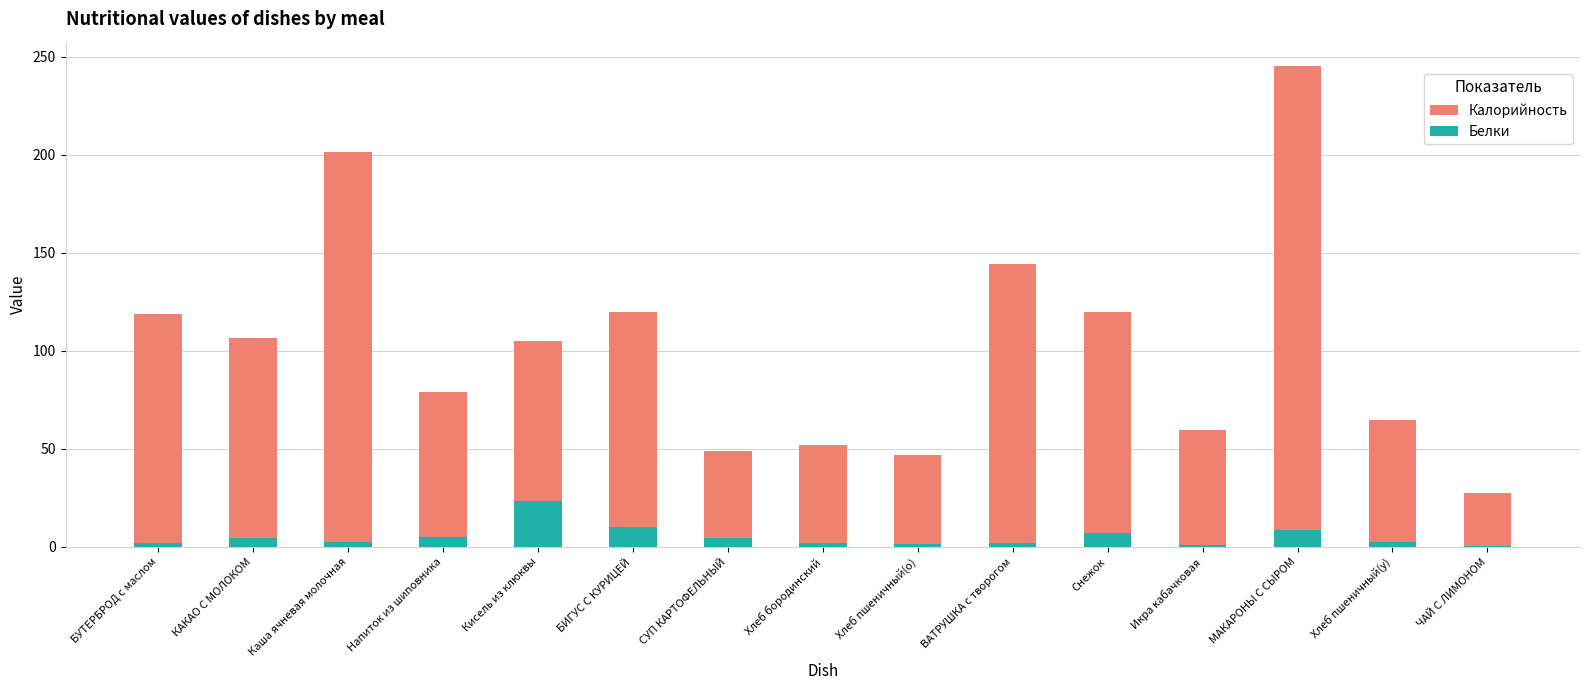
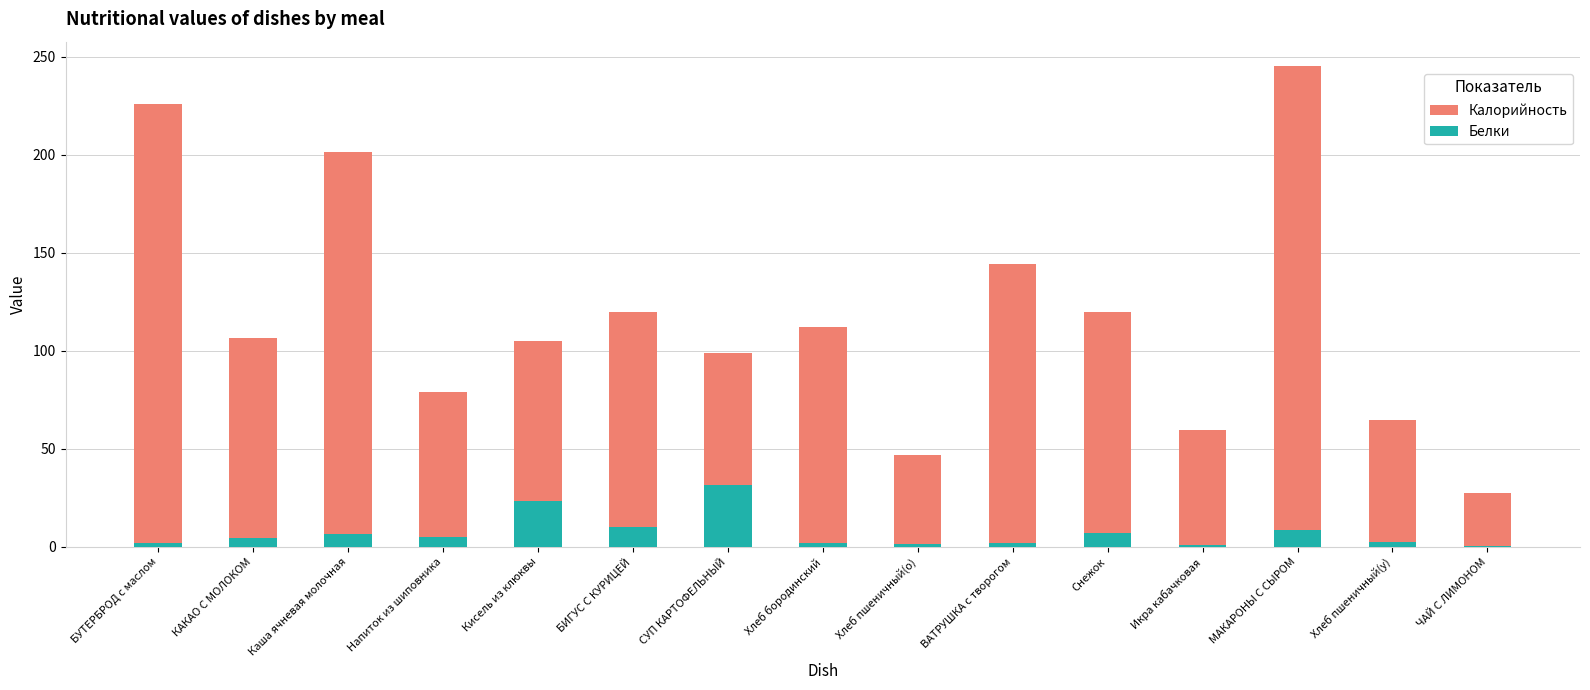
  {
    "Калорийность": {
-     "БУТЕРБРОД с маслом": 119,
+     "БУТЕРБРОД с маслом": 226,
      "КАКАО С МОЛОКОМ": 107,
      "Каша ячневая молочная": 202,
      "Напиток из шиповника": 79,
      "Кисель из клюквы": 105,
      "БИГУС С КУРИЦЕЙ": 120,
-     "СУП КАРТОФЕЛЬНЫЙ": 49,
-     "Хлеб бородинский": 52,
+     "СУП КАРТОФЕЛЬНЫЙ": 99,
+     "Хлеб бородинский": 112,
      "Хлеб пшеничный(о)": 47,
      "ВАТРУШКА с творогом": 144,
      "Снежок": 120,
      "Икра кабачковая": 60,
      "МАКАРОНЫ С СЫРОМ": 245,
      "Хлеб пшеничный(у)": 65,
      "ЧАЙ С ЛИМОНОМ": 28
    },
    "Белки": {
-     "Каша ячневая молочная": 2,
-     "СУП КАРТОФЕЛЬНЫЙ": 5
+     "Каша ячневая молочная": 6,
+     "СУП КАРТОФЕЛЬНЫЙ": 32
    }
  }
